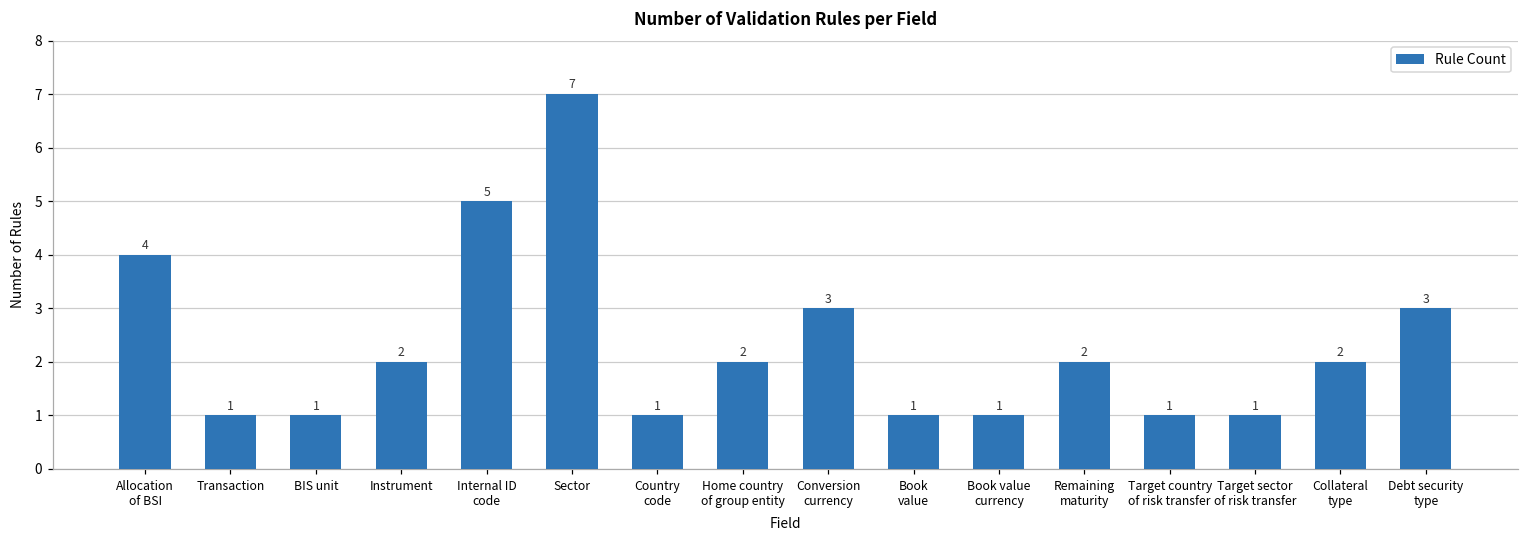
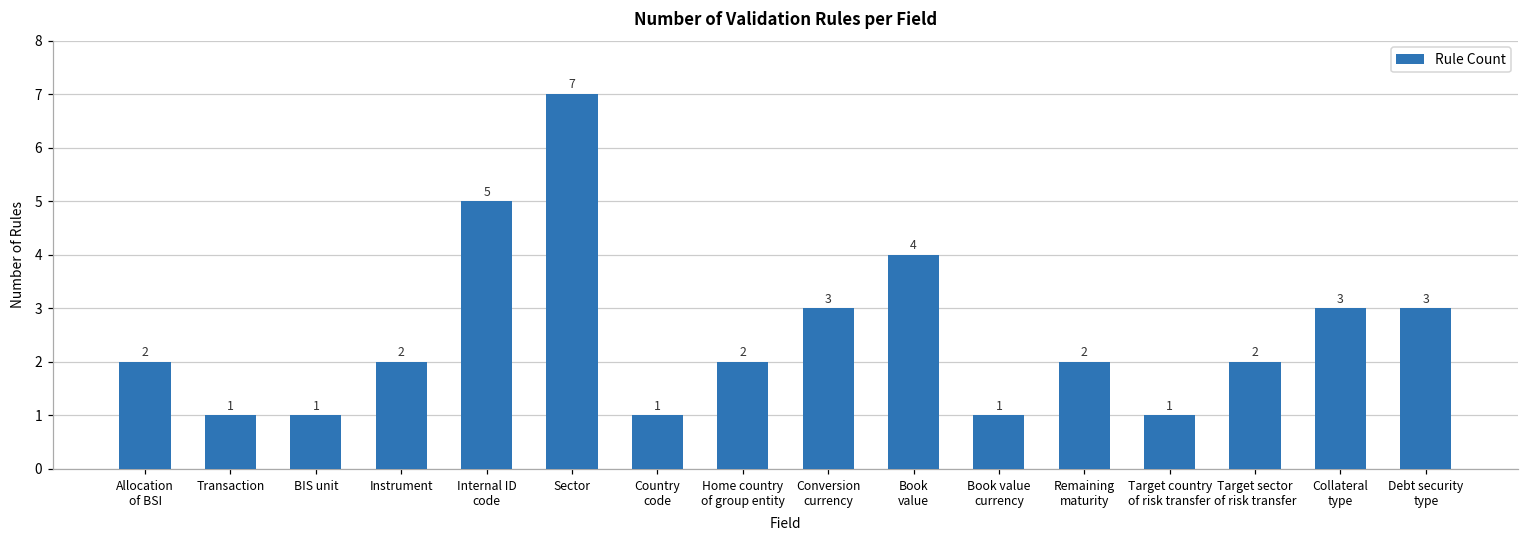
  {
-   "Allocation of BSI": 4,
+   "Allocation of BSI": 2,
    "Transaction": 1,
    "BIS unit": 1,
    "Instrument": 2,
    "Internal ID code": 5,
    "Sector": 7,
    "Country code": 1,
    "Home country of group entity": 2,
    "Conversion currency": 3,
-   "Book value": 1,
+   "Book value": 4,
    "Book value currency": 1,
    "Remaining maturity": 2,
    "Target country of risk transfer": 1,
-   "Target sector of risk transfer": 1,
-   "Collateral type": 2,
+   "Target sector of risk transfer": 2,
+   "Collateral type": 3,
    "Debt security type": 3
  }
